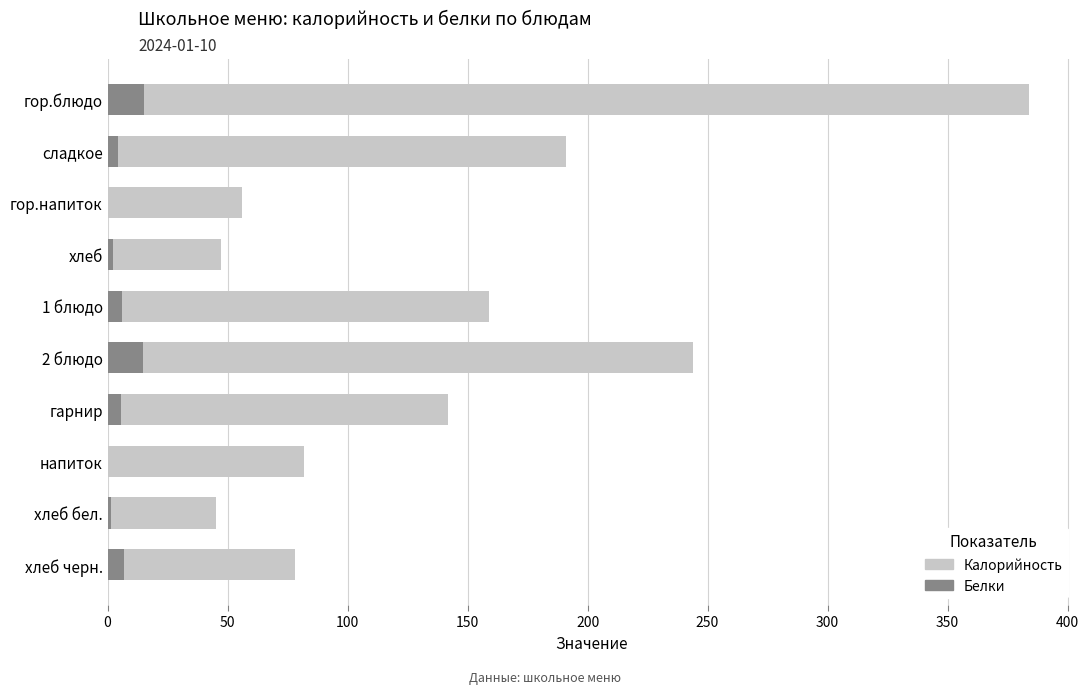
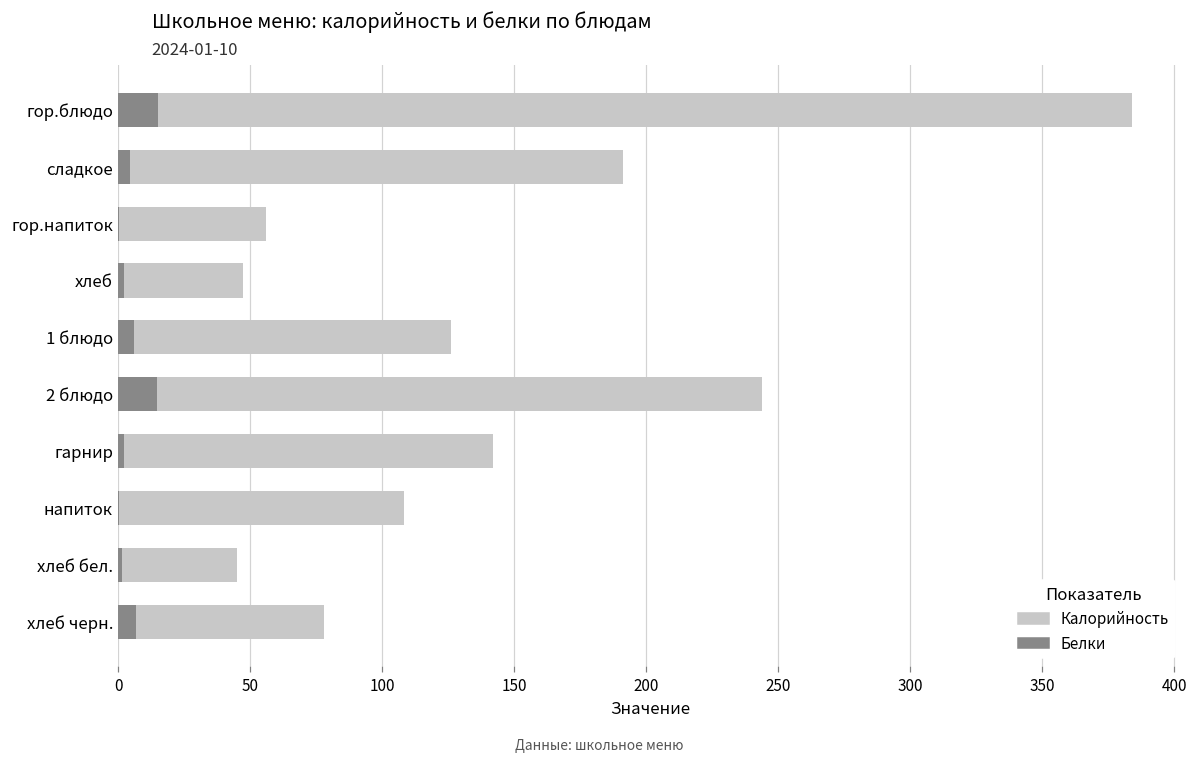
  {
    "Калорийность": {
      "гор.блюдо": 384,
      "сладкое": 191,
      "гор.напиток": 56,
      "хлеб": 47,
-     "1 блюдо": 159,
+     "1 блюдо": 126,
      "2 блюдо": 244,
      "гарнир": 142,
-     "напиток": 82,
+     "напиток": 108,
      "хлеб бел.": 45,
      "хлеб черн.": 78
    },
    "Белки": {
-     "гарнир": 5
+     "гарнир": 2
    }
  }
